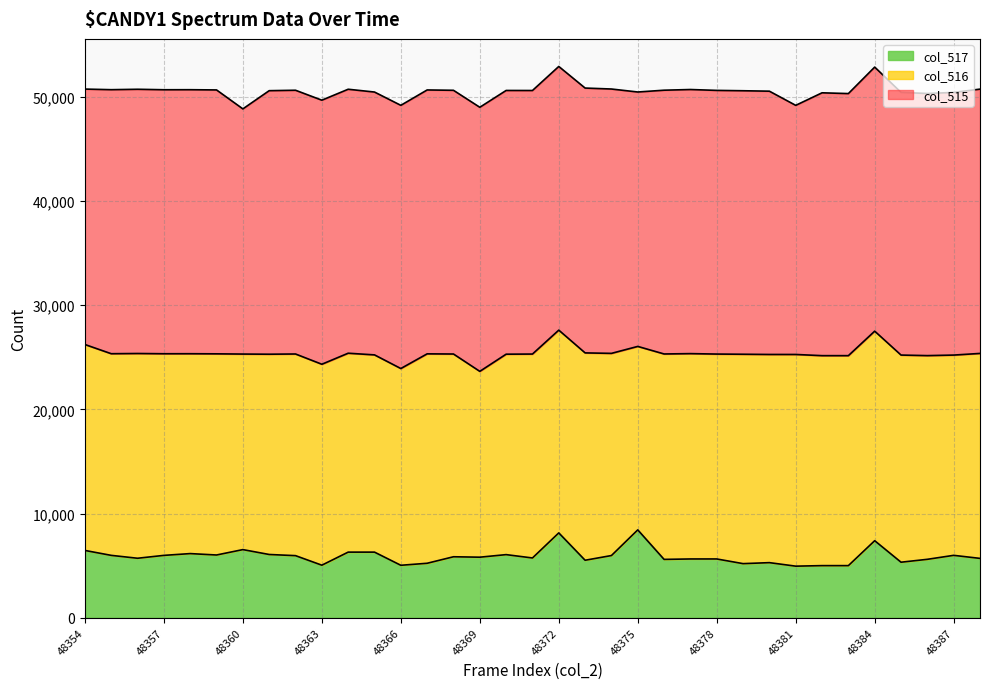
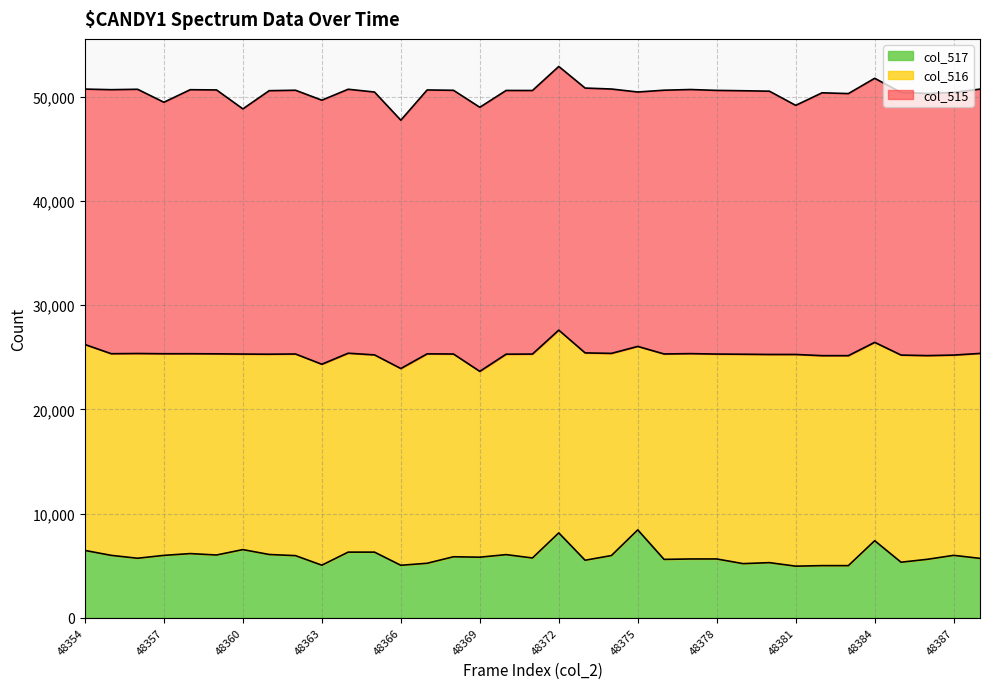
  {
    "col_517": {
      "48354": "6,500",
      "48357": "6,000",
      "48360": "6,500",
      "48363": "5,000",
      "48366": "5,000",
      "48369": "5,800",
      "48372": "8,100",
      "48375": "8,400",
      "48378": "5,600",
      "48381": "5,000",
      "48384": "7,400",
      "48387": "6,000"
    },
    "col_516": {
      "48354": "19,800",
      "48357": "19,400",
      "48360": "18,800",
      "48363": "19,300",
      "48366": "18,900",
      "48369": "17,800",
      "48372": "19,500",
      "48375": "17,600",
      "48378": "19,700",
      "48381": "20,300",
-     "48384": "20,100",
+     "48384": "19,000",
      "48387": "19,200"
    },
    "col_515": {
      "48354": "24,500",
-     "48357": "25,300",
+     "48357": "24,100",
      "48360": "23,500",
      "48363": "25,400",
-     "48366": "25,300",
+     "48366": "23,800",
      "48369": "25,400",
      "48372": "25,300",
      "48375": "24,400",
      "48378": "25,300",
      "48381": "23,900",
      "48384": "25,400"
    }
  }
